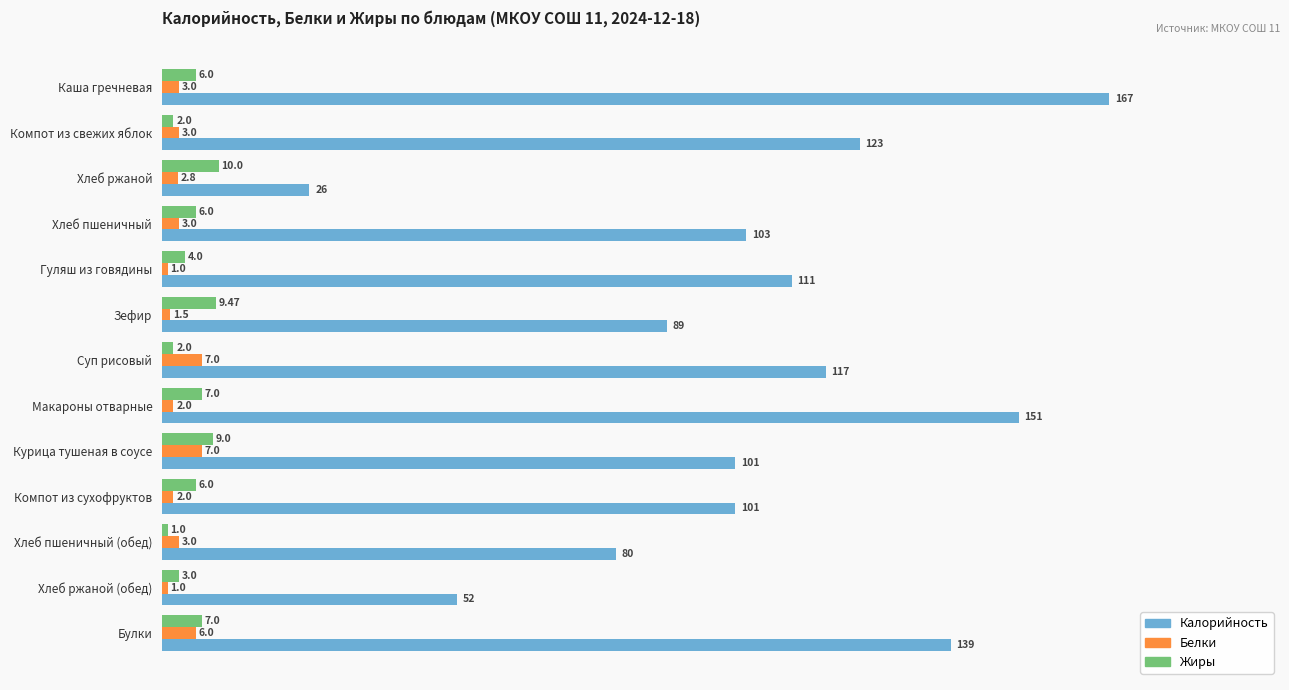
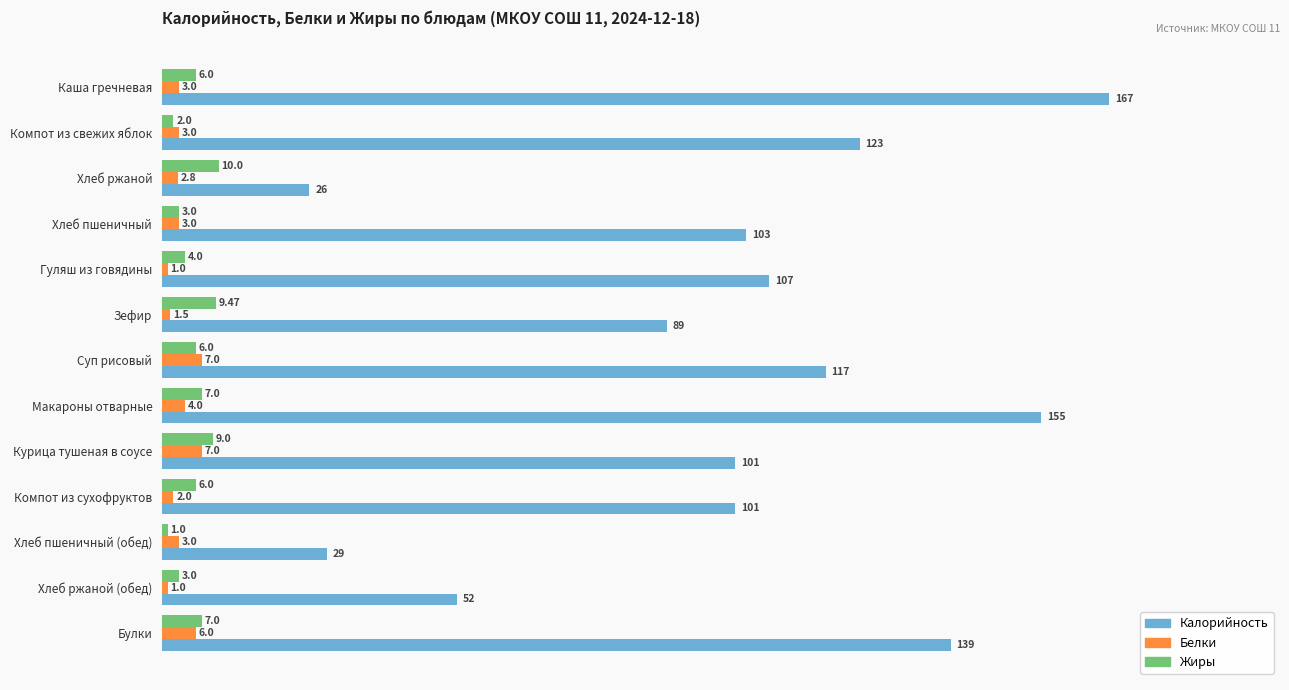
  {
    "Калорийность": {
      "Каша гречневая": 167,
      "Компот из свежих яблок": 123,
      "Хлеб ржаной": 26,
      "Хлеб пшеничный": 103,
-     "Гуляш из говядины": 111,
+     "Гуляш из говядины": 107,
      "Зефир": 89,
      "Суп рисовый": 117,
-     "Макароны отварные": 151,
+     "Макароны отварные": 155,
      "Курица тушеная в соусе": 101,
      "Компот из сухофруктов": 101,
-     "Хлеб пшеничный (обед)": 80,
+     "Хлеб пшеничный (обед)": 29,
      "Хлеб ржаной (обед)": 52,
      "Булки": 139
    },
    "Белки": {
      "Каша гречневая": 3.0,
      "Компот из свежих яблок": 3.0,
      "Хлеб ржаной": 2.8,
      "Хлеб пшеничный": 3.0,
      "Гуляш из говядины": 1.0,
      "Зефир": 1.5,
      "Суп рисовый": 7.0,
-     "Макароны отварные": 2.0,
+     "Макароны отварные": 4.0,
      "Курица тушеная в соусе": 7.0,
      "Компот из сухофруктов": 2.0,
      "Хлеб пшеничный (обед)": 3.0,
      "Хлеб ржаной (обед)": 1.0,
      "Булки": 6.0
    },
    "Жиры": {
      "Каша гречневая": 6.0,
      "Компот из свежих яблок": 2.0,
      "Хлеб ржаной": 10.0,
-     "Хлеб пшеничный": 6.0,
+     "Хлеб пшеничный": 3.0,
      "Гуляш из говядины": 4.0,
      "Зефир": 9.47,
-     "Суп рисовый": 2.0,
+     "Суп рисовый": 6.0,
      "Макароны отварные": 7.0,
      "Курица тушеная в соусе": 9.0,
      "Компот из сухофруктов": 6.0,
      "Хлеб пшеничный (обед)": 1.0,
      "Хлеб ржаной (обед)": 3.0,
      "Булки": 7.0
    }
  }
